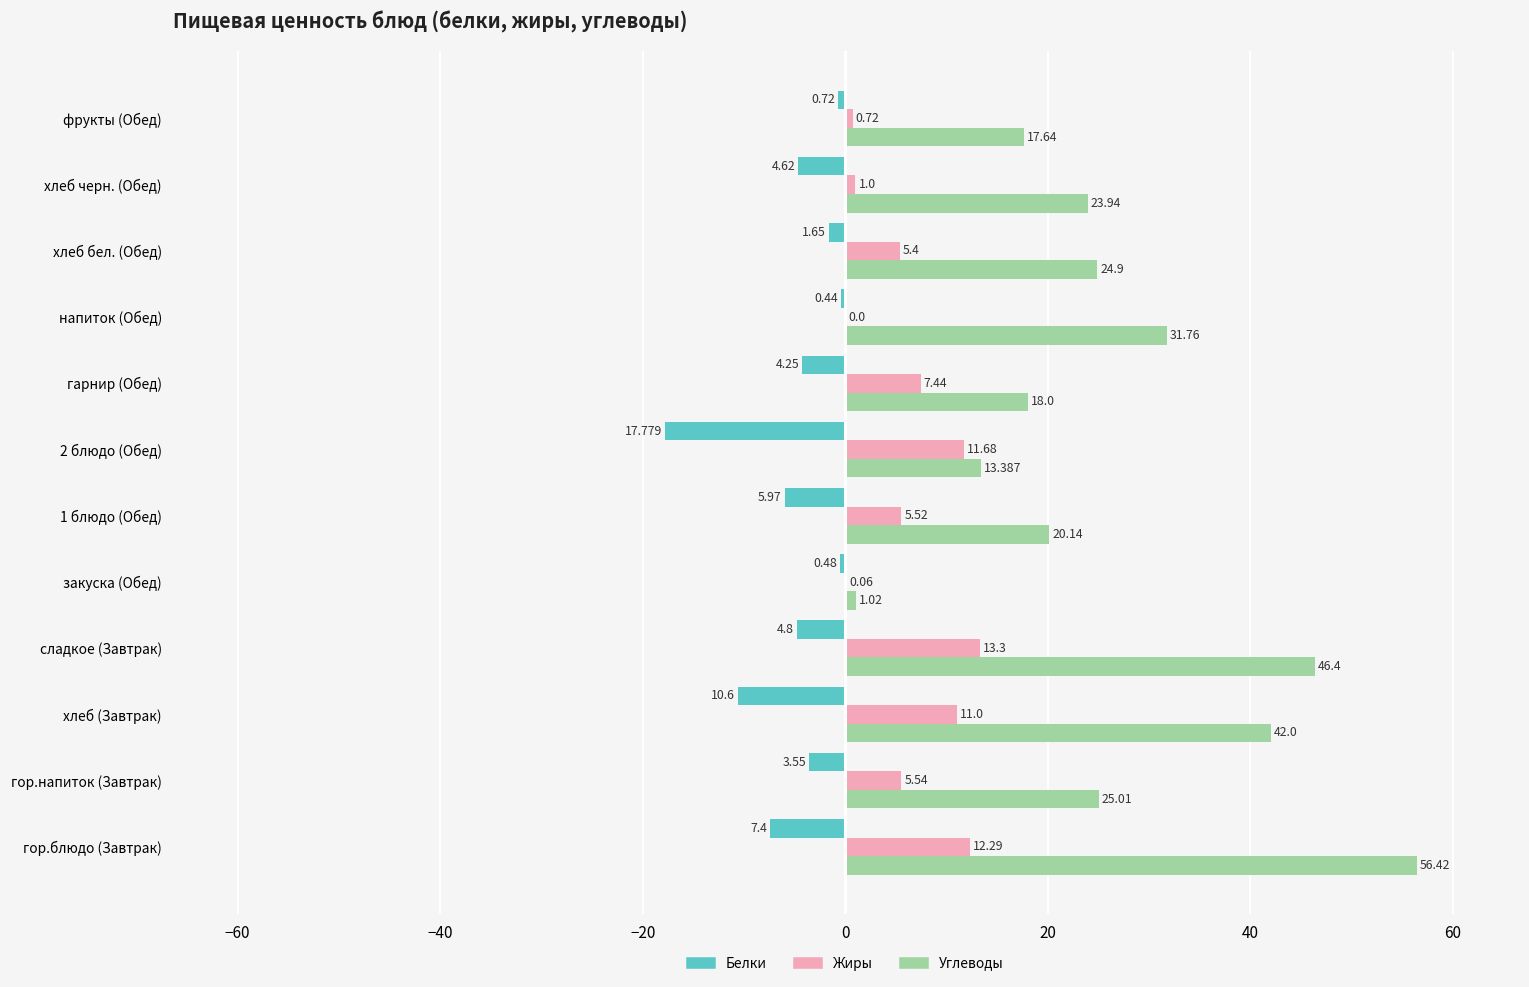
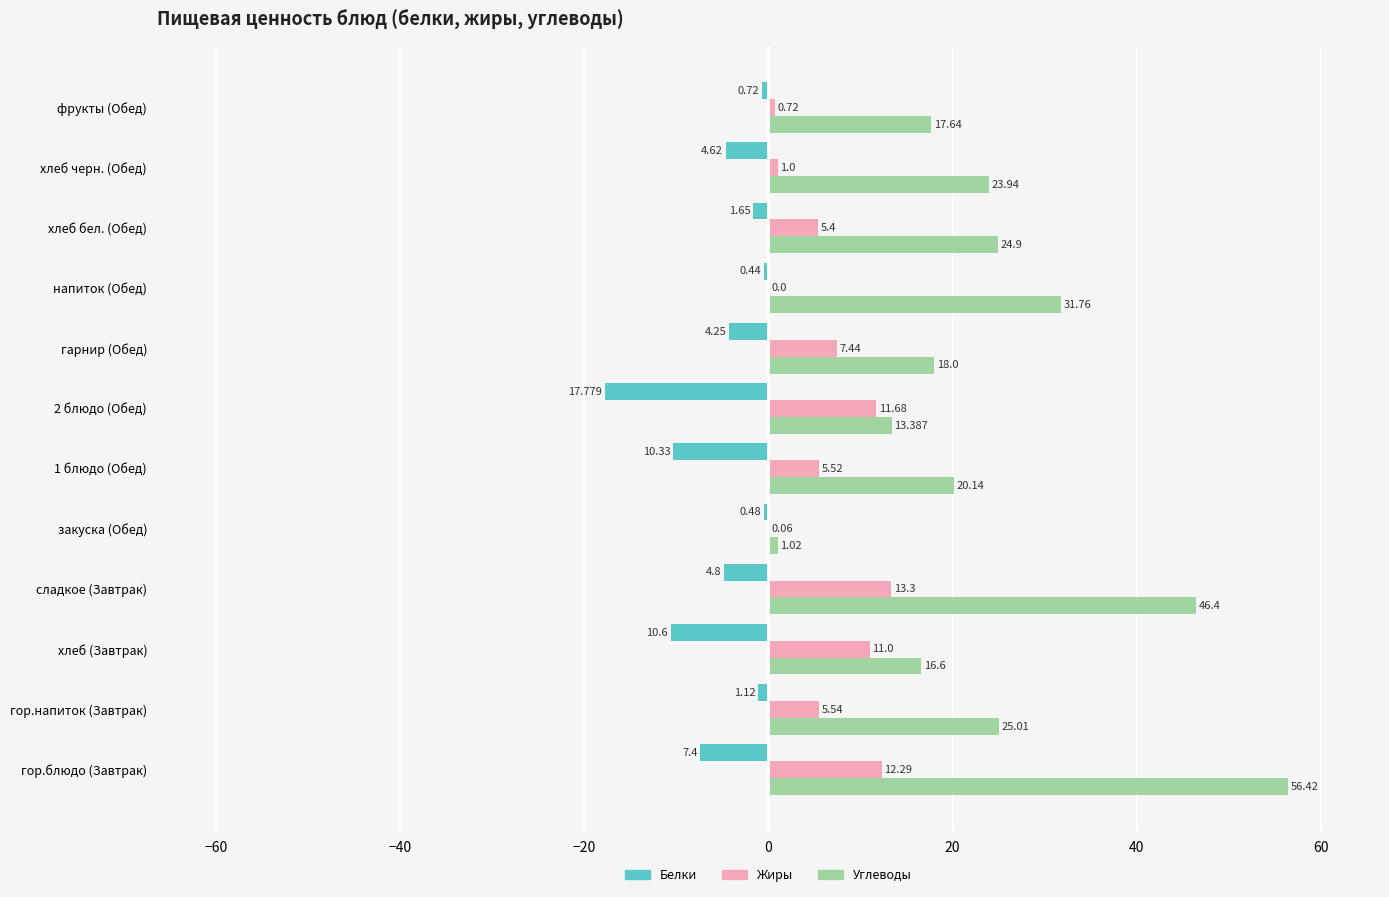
  {
    "Белки": {
-     "1 блюдо (Обед)": 5.97,
-     "гор.напиток (Завтрак)": 3.55
+     "1 блюдо (Обед)": 10.33,
+     "гор.напиток (Завтрак)": 1.12
    },
    "Жиры": {
      "фрукты (Обед)": 0.72,
      "хлеб черн. (Обед)": 1.0,
      "хлеб бел. (Обед)": 5.4,
      "напиток (Обед)": 0.0,
      "гарнир (Обед)": 7.44,
      "2 блюдо (Обед)": 11.68,
      "1 блюдо (Обед)": 5.52,
      "закуска (Обед)": 0.06,
      "сладкое (Завтрак)": 13.3,
      "хлеб (Завтрак)": 11.0,
      "гор.напиток (Завтрак)": 5.54,
      "гор.блюдо (Завтрак)": 12.29
    },
    "Углеводы": {
      "фрукты (Обед)": 17.64,
      "хлеб черн. (Обед)": 23.94,
      "хлеб бел. (Обед)": 24.9,
      "напиток (Обед)": 31.76,
      "гарнир (Обед)": 18.0,
      "2 блюдо (Обед)": 13.387,
      "1 блюдо (Обед)": 20.14,
      "закуска (Обед)": 1.02,
      "сладкое (Завтрак)": 46.4,
-     "хлеб (Завтрак)": 42.0,
+     "хлеб (Завтрак)": 16.6,
      "гор.напиток (Завтрак)": 25.01,
      "гор.блюдо (Завтрак)": 56.42
    }
  }
